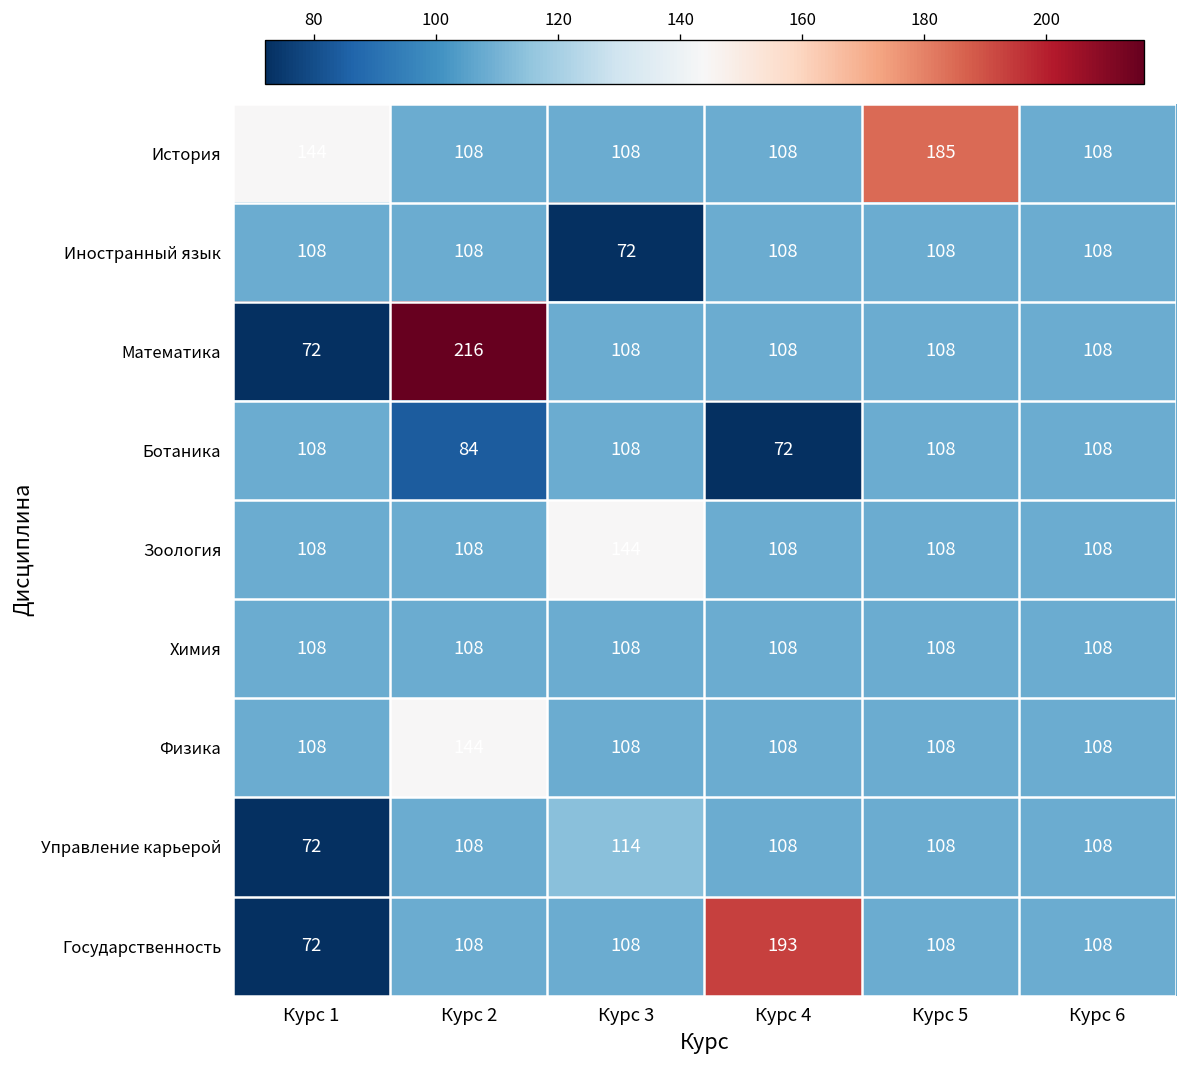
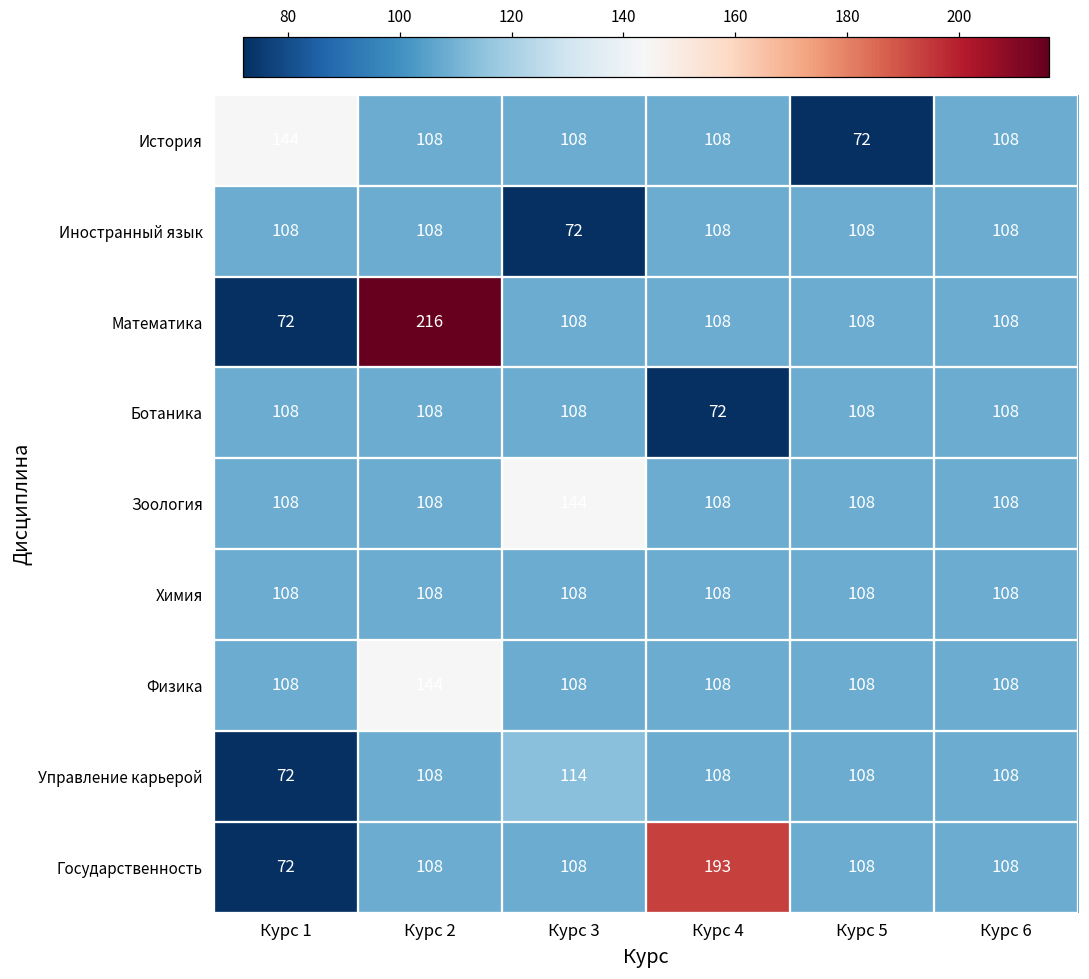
  {
    "История": {
      "Курс 2": 108,
      "Курс 3": 108,
      "Курс 4": 108,
-     "Курс 5": 185,
+     "Курс 5": 72,
      "Курс 6": 108
    },
    "Иностранный язык": {
      "Курс 1": 108,
      "Курс 2": 108,
      "Курс 3": 72,
      "Курс 4": 108,
      "Курс 5": 108,
      "Курс 6": 108
    },
    "Математика": {
      "Курс 1": 72,
      "Курс 2": 216,
      "Курс 3": 108,
      "Курс 4": 108,
      "Курс 5": 108,
      "Курс 6": 108
    },
    "Ботаника": {
      "Курс 1": 108,
-     "Курс 2": 84,
+     "Курс 2": 108,
      "Курс 3": 108,
      "Курс 4": 72,
      "Курс 5": 108,
      "Курс 6": 108
    },
    "Зоология": {
      "Курс 1": 108,
      "Курс 2": 108,
      "Курс 4": 108,
      "Курс 5": 108,
      "Курс 6": 108
    },
    "Химия": {
      "Курс 1": 108,
      "Курс 2": 108,
      "Курс 3": 108,
      "Курс 4": 108,
      "Курс 5": 108,
      "Курс 6": 108
    },
    "Физика": {
      "Курс 1": 108,
      "Курс 3": 108,
      "Курс 4": 108,
      "Курс 5": 108,
      "Курс 6": 108
    },
    "Управление карьерой": {
      "Курс 1": 72,
      "Курс 2": 108,
      "Курс 3": 114,
      "Курс 4": 108,
      "Курс 5": 108,
      "Курс 6": 108
    },
    "Государственность": {
      "Курс 1": 72,
      "Курс 2": 108,
      "Курс 3": 108,
      "Курс 4": 193,
      "Курс 5": 108,
      "Курс 6": 108
    }
  }
